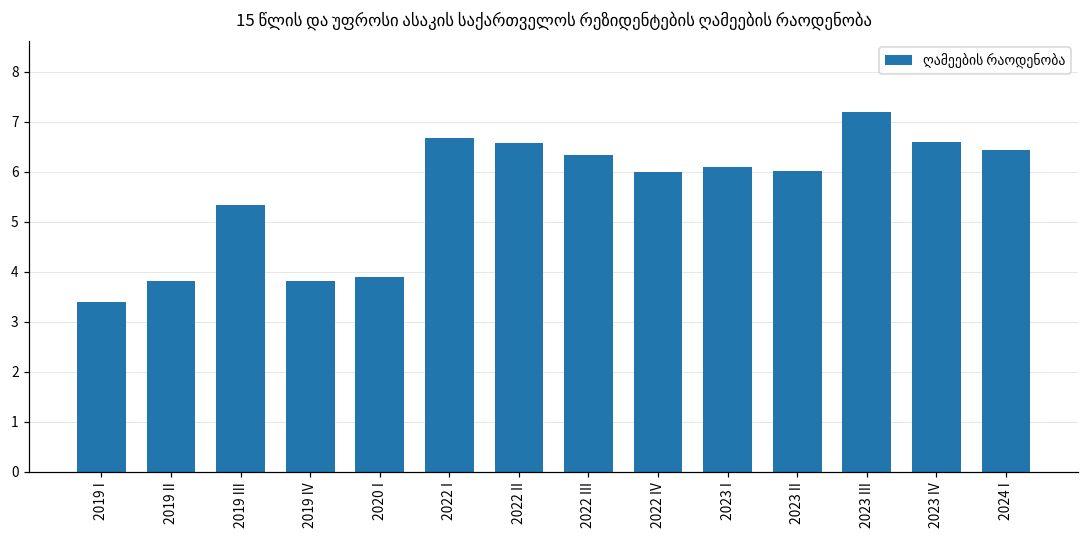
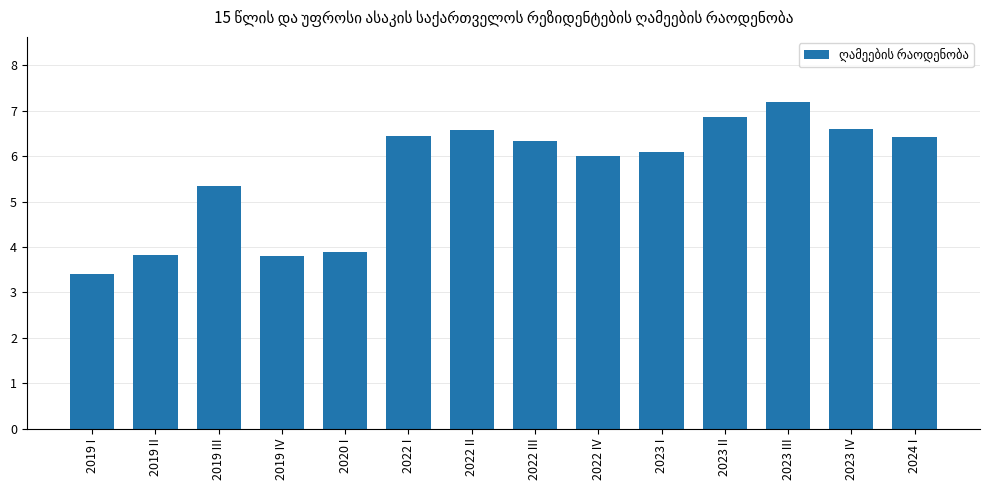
  {
    "2019 I": 3.4,
    "2019 II": 3.8,
    "2019 III": 5.3,
    "2019 IV": 3.8,
    "2020 I": 3.9,
-   "2022 I": 6.7,
+   "2022 I": 6.4,
    "2022 II": 6.6,
    "2022 III": 6.3,
    "2022 IV": 6.0,
    "2023 I": 6.1,
-   "2023 II": 6.0,
+   "2023 II": 6.9,
    "2023 III": 7.2,
    "2023 IV": 6.6,
    "2024 I": 6.4
  }
